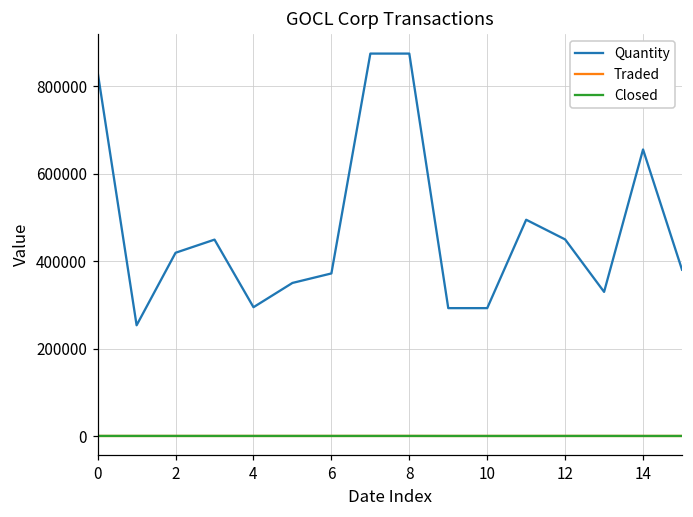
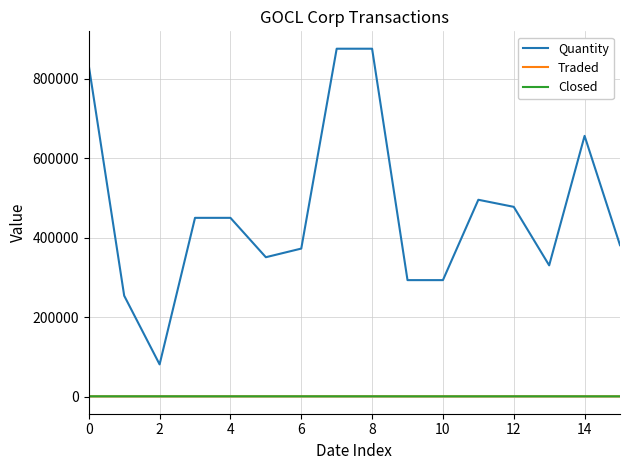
  {
    "Quantity": {
      "0": 830000,
-     "2": 420000,
-     "4": 290000,
+     "2": 80000,
+     "4": 450000,
      "6": 370000,
      "8": 880000,
      "10": 290000,
-     "12": 450000,
+     "12": 480000,
      "14": 660000
    },
    "Closed": {
      "0": 0,
      "2": 0,
      "4": 0,
      "6": 0,
      "8": 0,
      "10": 0,
      "12": 0,
      "14": 0
    }
  }
